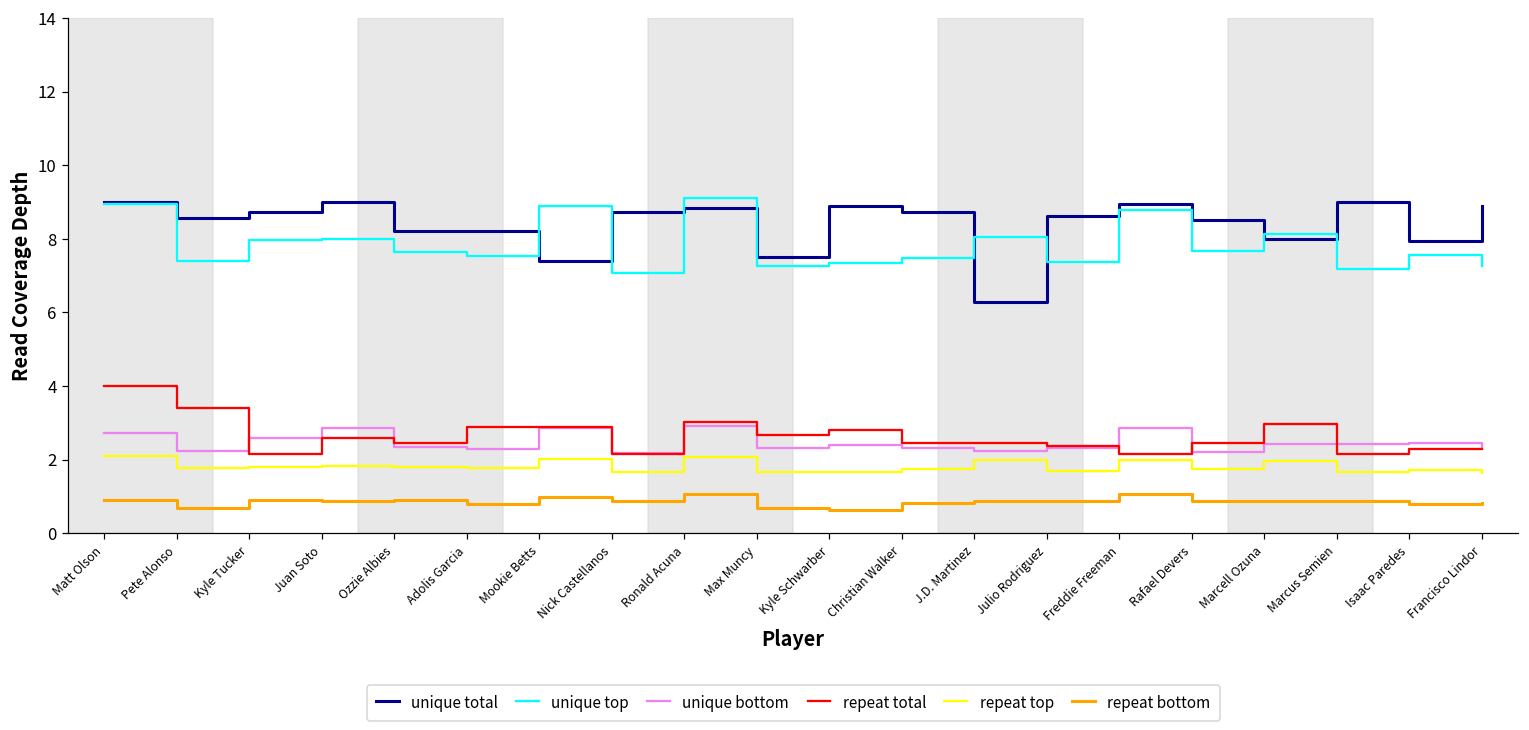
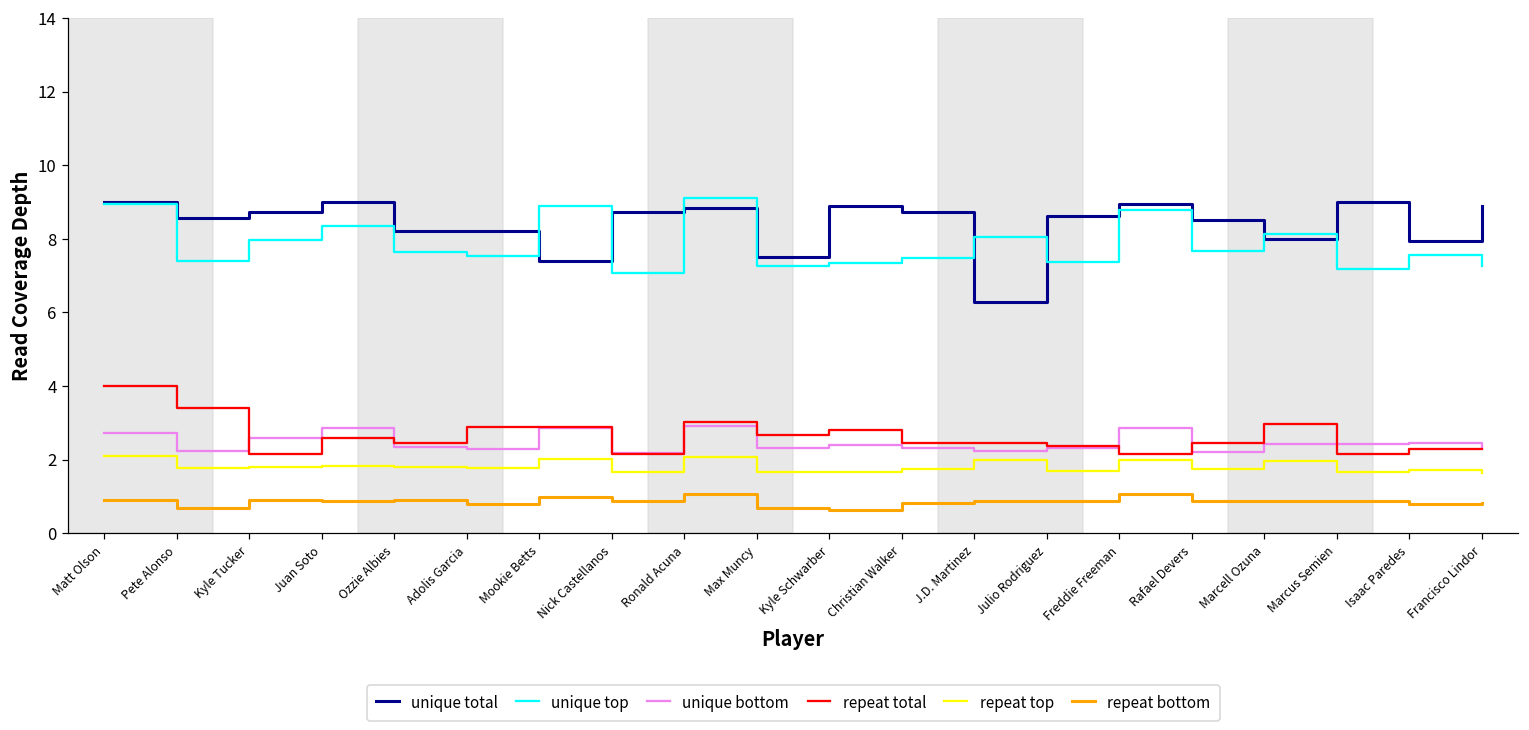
  {
    "unique total": {
      "Pete Alonso": 8.6,
      "Kyle Tucker": 8.7,
      "Juan Soto": 9.0,
      "Ozzie Albies": 8.2,
      "Adolis Garcia": 8.2,
      "Mookie Betts": 7.4,
      "Nick Castellanos": 8.7,
      "Ronald Acuna": 8.8,
      "Max Muncy": 7.5,
      "Kyle Schwarber": 8.9,
      "Christian Walker": 8.7,
      "J.D. Martinez": 6.3,
      "Julio Rodriguez": 8.6,
      "Freddie Freeman": 8.9,
      "Rafael Devers": 8.5,
      "Marcell Ozuna": 8.0,
      "Marcus Semien": 9.0,
      "Isaac Paredes": 7.9,
      "Francisco Lindor": 8.9
    },
    "unique top": {
      "Pete Alonso": 7.4,
      "Kyle Tucker": 8.0,
-     "Juan Soto": 8.0,
+     "Juan Soto": 8.4,
      "Ozzie Albies": 7.6,
      "Adolis Garcia": 7.5,
      "Mookie Betts": 8.9,
      "Nick Castellanos": 7.1,
      "Ronald Acuna": 9.1,
      "Max Muncy": 7.3,
      "Kyle Schwarber": 7.4,
      "Christian Walker": 7.5,
      "J.D. Martinez": 8.0,
      "Julio Rodriguez": 7.4,
      "Freddie Freeman": 8.8,
      "Rafael Devers": 7.7,
      "Marcell Ozuna": 8.1,
      "Marcus Semien": 7.2,
      "Isaac Paredes": 7.6,
      "Francisco Lindor": 7.3
    },
    "unique bottom": {
      "Matt Olson": 2.7,
      "Pete Alonso": 2.2,
      "Kyle Tucker": 2.6,
      "Juan Soto": 2.9,
      "Ozzie Albies": 2.4,
      "Adolis Garcia": 2.3,
      "Ronald Acuna": 2.9,
      "Max Muncy": 2.3,
      "Kyle Schwarber": 2.4,
      "Christian Walker": 2.3,
      "J.D. Martinez": 2.2,
      "Freddie Freeman": 2.9,
      "Rafael Devers": 2.2,
      "Marcell Ozuna": 2.4,
      "Marcus Semien": 2.4,
      "Isaac Paredes": 2.5
    },
    "repeat total": {
      "Matt Olson": 4.0,
      "Pete Alonso": 3.4,
      "Kyle Tucker": 2.1,
      "Juan Soto": 2.6,
      "Ozzie Albies": 2.4,
      "Adolis Garcia": 2.9,
      "Ronald Acuna": 3.0,
      "Max Muncy": 2.7,
      "Kyle Schwarber": 2.8,
      "Christian Walker": 2.4,
      "J.D. Martinez": 2.4,
      "Freddie Freeman": 2.1,
      "Rafael Devers": 2.4,
      "Marcell Ozuna": 3.0,
      "Marcus Semien": 2.1,
      "Isaac Paredes": 2.3
    },
    "repeat top": {
      "Matt Olson": 2.1,
      "Pete Alonso": 1.8,
      "Kyle Tucker": 1.8,
      "Juan Soto": 1.8,
      "Ozzie Albies": 1.8,
      "Adolis Garcia": 1.8,
      "Mookie Betts": 2.0,
      "Nick Castellanos": 1.7,
      "Ronald Acuna": 2.1,
      "Max Muncy": 1.7,
      "Kyle Schwarber": 1.7,
      "Christian Walker": 1.7,
      "J.D. Martinez": 2.0,
      "Julio Rodriguez": 1.7,
      "Freddie Freeman": 2.0,
      "Rafael Devers": 1.8,
      "Marcell Ozuna": 2.0,
      "Marcus Semien": 1.7,
      "Isaac Paredes": 1.7,
      "Francisco Lindor": 1.6
    },
    "repeat bottom": {
      "Matt Olson": 0.9,
      "Pete Alonso": 0.7,
      "Kyle Tucker": 0.9,
      "Juan Soto": 0.9,
      "Ozzie Albies": 0.9,
      "Adolis Garcia": 0.8,
      "Mookie Betts": 1.0,
      "Nick Castellanos": 0.9,
      "Ronald Acuna": 1.1,
      "Max Muncy": 0.7,
      "Kyle Schwarber": 0.6,
      "Christian Walker": 0.8,
      "J.D. Martinez": 0.9,
      "Julio Rodriguez": 0.9,
      "Freddie Freeman": 1.1,
      "Rafael Devers": 0.9,
      "Marcell Ozuna": 0.9,
      "Marcus Semien": 0.9,
      "Isaac Paredes": 0.8,
      "Francisco Lindor": 0.8
    }
  }
